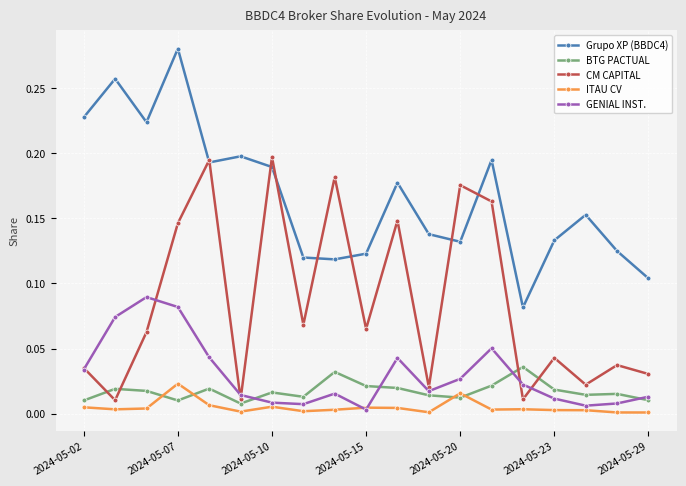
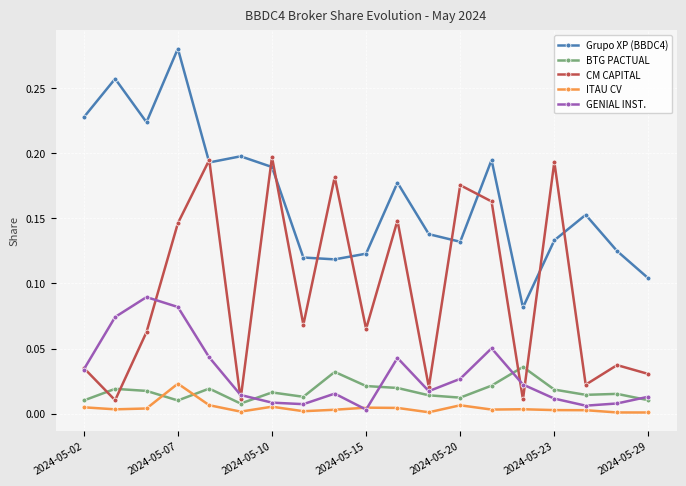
  {
    "Grupo XP (BBDC4)": {
      "2024-05-02": 0.227,
      "2024-05-07": 0.280,
      "2024-05-10": 0.189,
      "2024-05-15": 0.123,
      "2024-05-20": 0.132,
      "2024-05-23": 0.133,
      "2024-05-29": 0.104
    },
    "BTG PACTUAL": {
      "2024-05-02": 0.010,
      "2024-05-07": 0.010,
      "2024-05-10": 0.016,
      "2024-05-15": 0.021,
      "2024-05-20": 0.012,
      "2024-05-23": 0.018,
      "2024-05-29": 0.010
    },
    "CM CAPITAL": {
      "2024-05-07": 0.146,
      "2024-05-10": 0.197,
      "2024-05-15": 0.065,
      "2024-05-20": 0.175,
-     "2024-05-23": 0.043,
+     "2024-05-23": 0.193,
      "2024-05-29": 0.030
    },
    "ITAU CV": {
      "2024-05-02": 0.005,
      "2024-05-07": 0.023,
      "2024-05-10": 0.005,
-     "2024-05-20": 0.016,
+     "2024-05-20": 0.006,
      "2024-05-23": 0.003,
      "2024-05-29": 0.001
    },
    "GENIAL INST.": {
      "2024-05-07": 0.082,
      "2024-05-10": 0.008,
      "2024-05-20": 0.027,
      "2024-05-23": 0.012,
      "2024-05-29": 0.013
    }
  }
